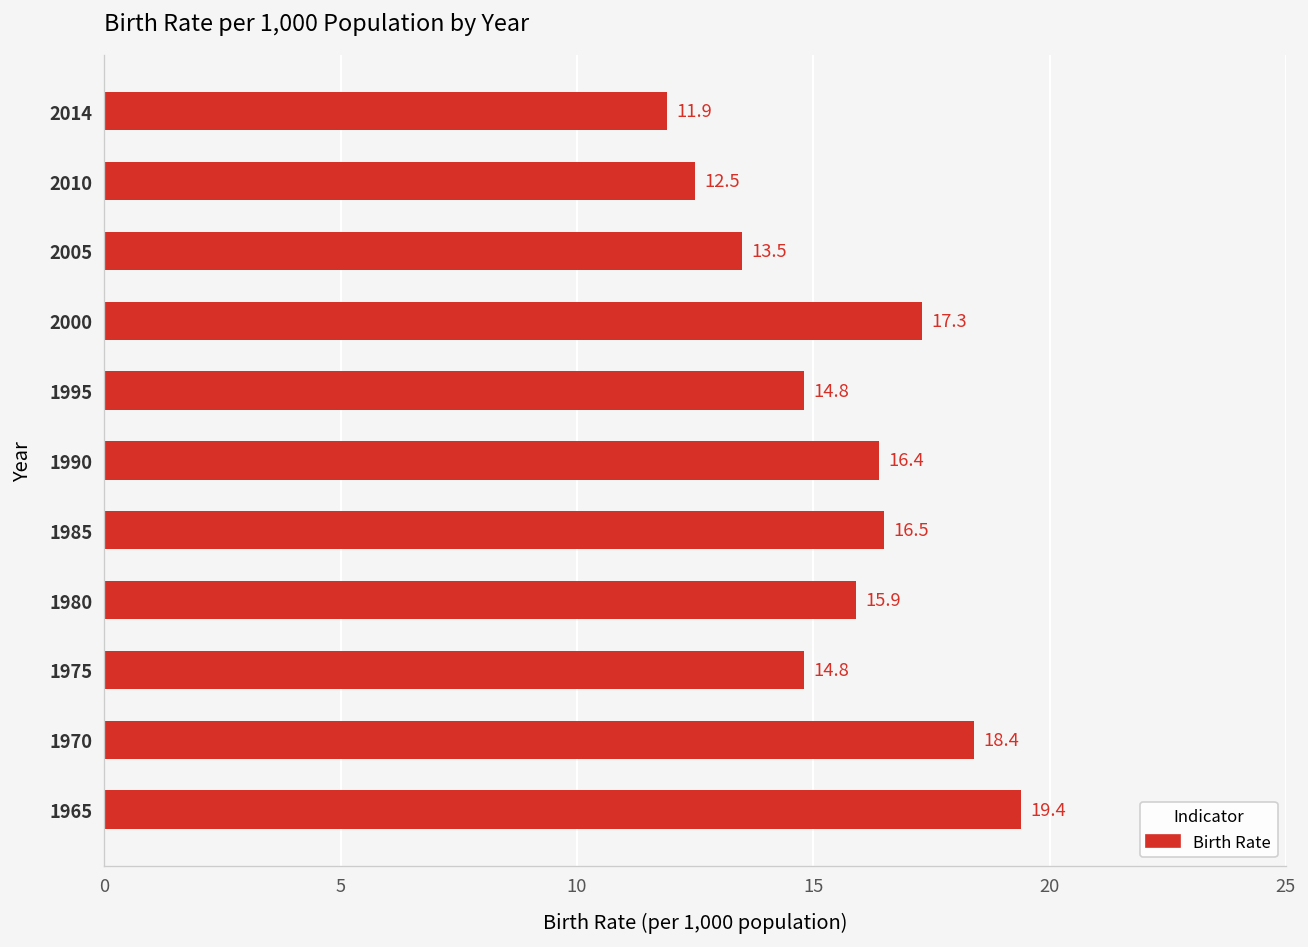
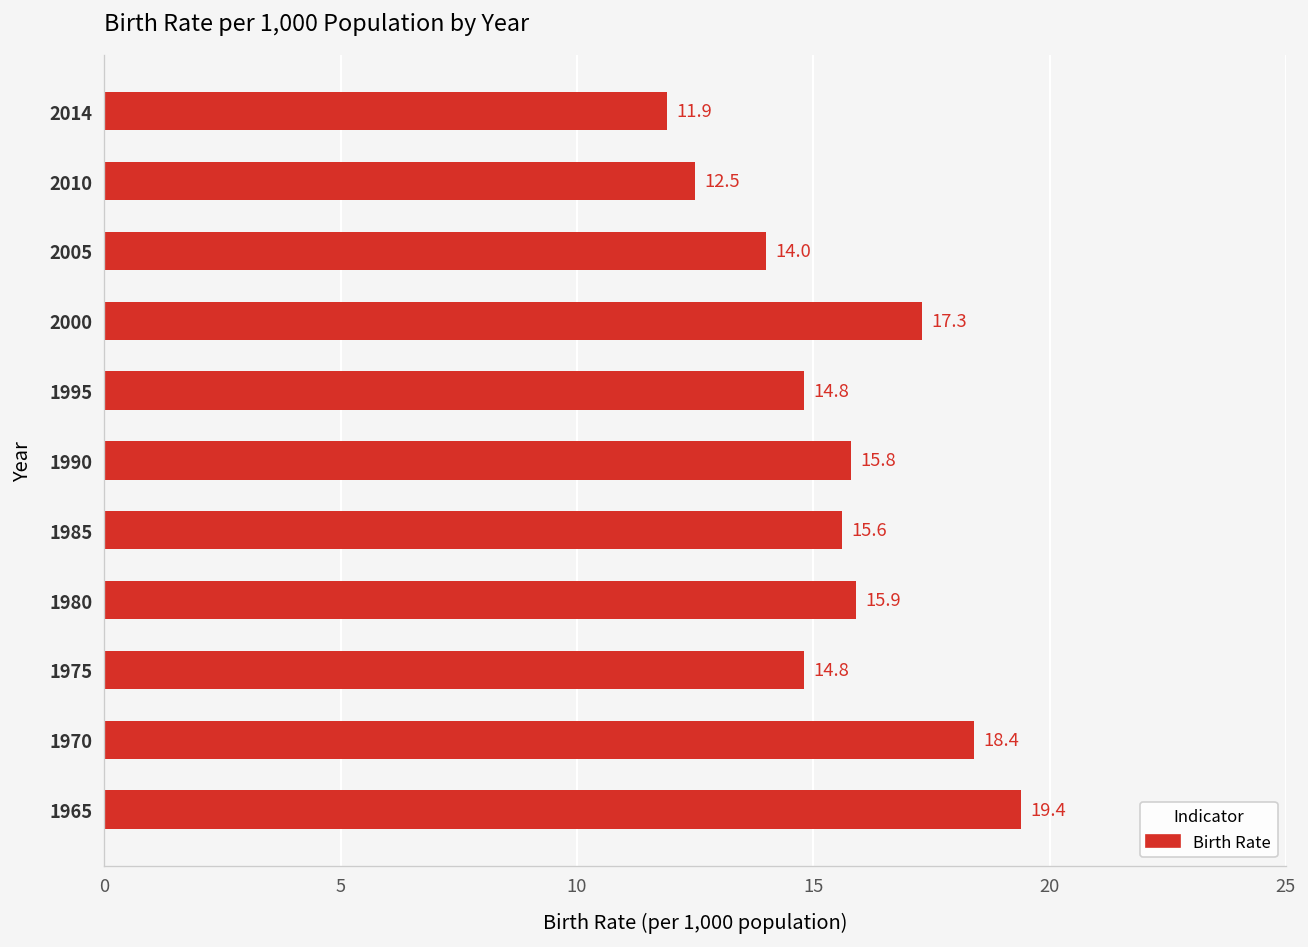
  {
    "2014": 11.9,
    "2010": 12.5,
-   "2005": 13.5,
+   "2005": 14.0,
    "2000": 17.3,
    "1995": 14.8,
-   "1990": 16.4,
-   "1985": 16.5,
+   "1990": 15.8,
+   "1985": 15.6,
    "1980": 15.9,
    "1975": 14.8,
    "1970": 18.4,
    "1965": 19.4
  }
